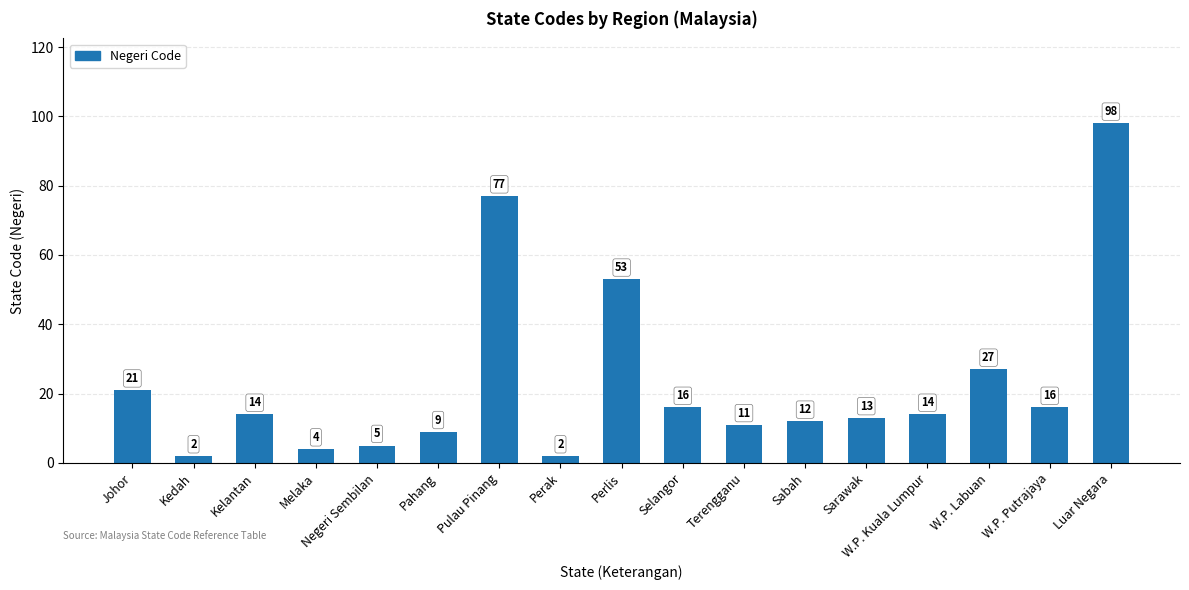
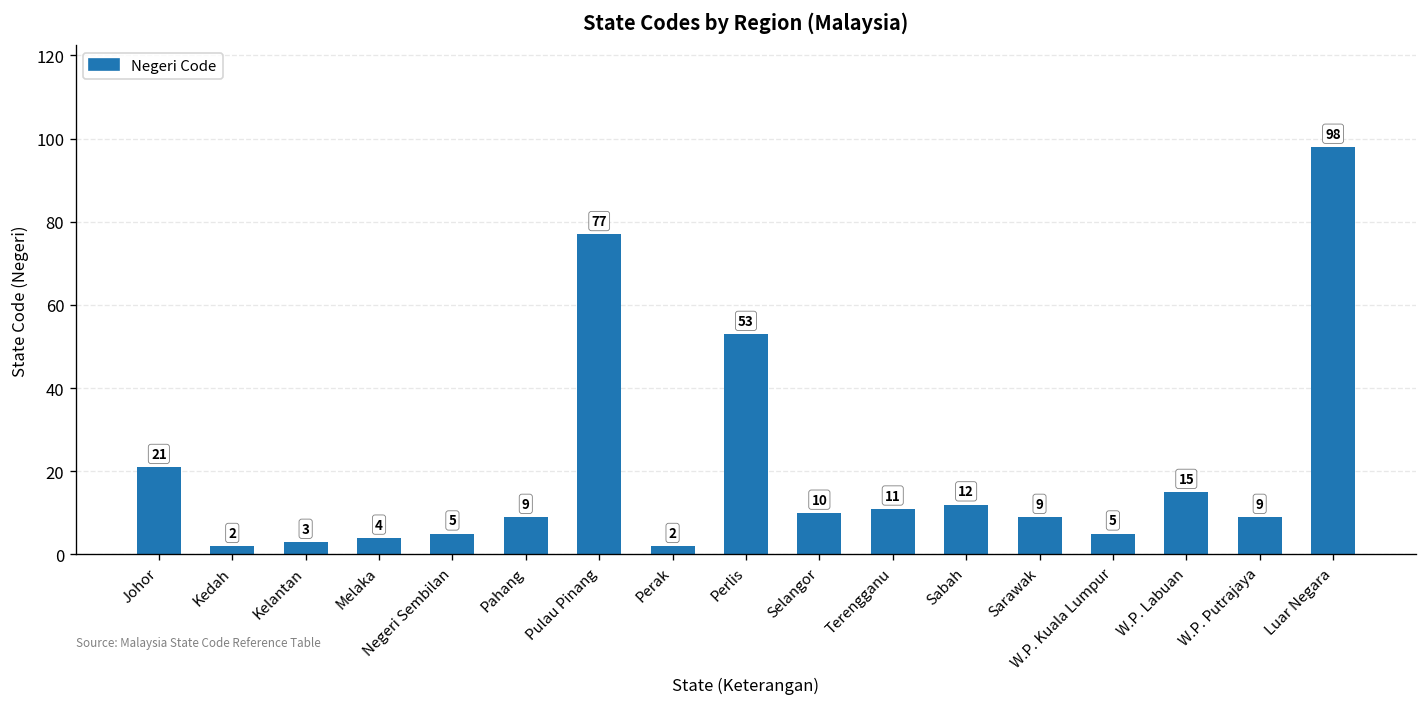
  {
-   "Kelantan": 14,
-   "Selangor": 16,
-   "Sarawak": 13,
-   "W.P. Kuala Lumpur": 14,
-   "W.P. Labuan": 27,
-   "W.P. Putrajaya": 16
+   "Kelantan": 3,
+   "Selangor": 10,
+   "Sarawak": 9,
+   "W.P. Kuala Lumpur": 5,
+   "W.P. Labuan": 15,
+   "W.P. Putrajaya": 9
  }
